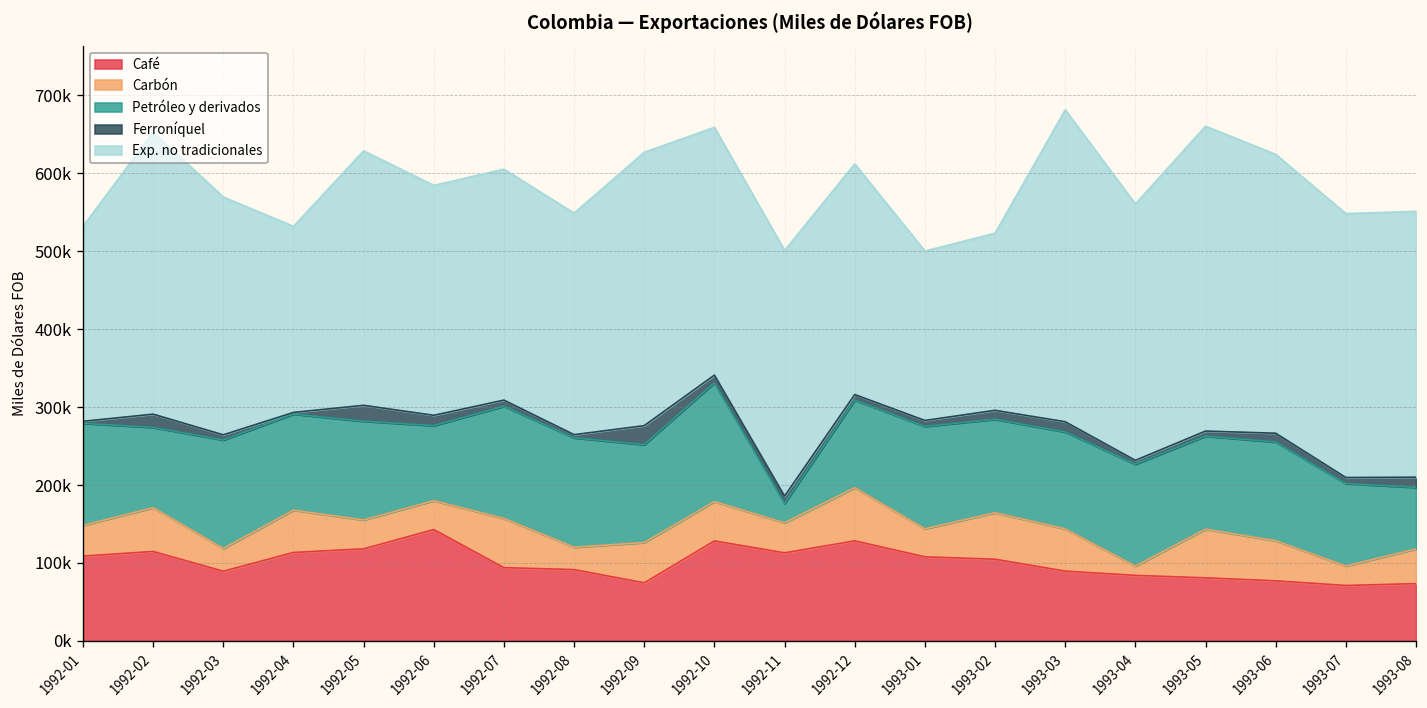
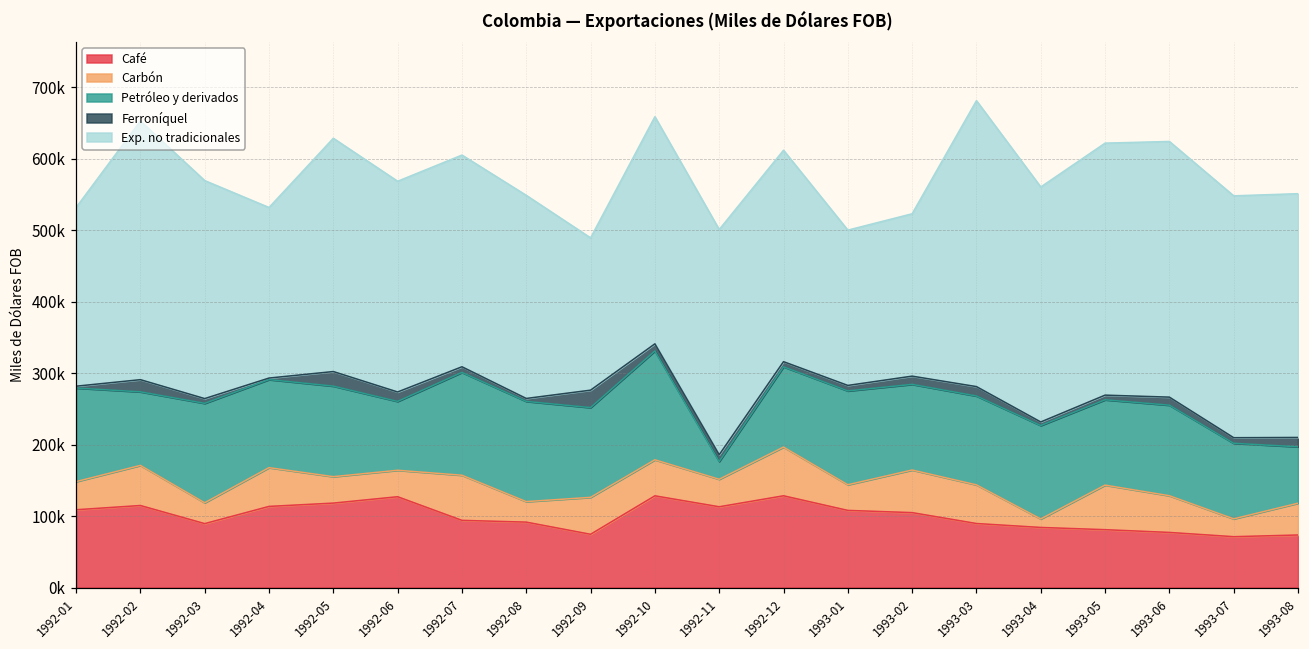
  {
    "Café": {
      "1992-01": 110000,
      "1992-02": 110000,
      "1992-03": 90000,
      "1992-04": 110000,
      "1992-05": 120000,
-     "1992-06": 140000,
+     "1992-06": 130000,
      "1992-07": 90000,
      "1992-08": 90000,
      "1992-09": 70000,
      "1992-10": 130000,
      "1992-11": 110000,
      "1992-12": 130000,
      "1993-01": 110000,
      "1993-02": 100000,
      "1993-03": 90000,
      "1993-04": 80000,
      "1993-05": 80000,
      "1993-06": 80000,
      "1993-07": 70000,
      "1993-08": 70000
    },
    "Carbón": {
      "1992-01": 40000,
      "1992-02": 60000,
      "1992-03": 30000,
      "1992-04": 50000,
      "1992-05": 40000,
      "1992-06": 40000,
      "1992-07": 60000,
      "1992-08": 30000,
      "1992-09": 50000,
      "1992-10": 50000,
      "1992-11": 40000,
      "1992-12": 70000,
      "1993-01": 40000,
      "1993-02": 60000,
      "1993-03": 50000,
      "1993-04": 10000,
      "1993-05": 60000,
      "1993-06": 50000,
      "1993-07": 20000,
      "1993-08": 40000
    },
    "Petróleo y derivados": {
      "1992-02": 100000,
      "1992-03": 140000,
      "1992-05": 130000,
      "1992-06": 100000,
      "1992-07": 140000,
      "1992-08": 140000,
      "1992-09": 130000,
      "1992-10": 150000,
      "1992-11": 20000,
      "1992-12": 110000,
      "1993-01": 130000,
      "1993-02": 120000,
      "1993-03": 120000,
      "1993-04": 130000,
      "1993-05": 120000,
      "1993-06": 130000,
      "1993-07": 110000,
      "1993-08": 80000
    },
    "Ferroníquel": {
      "1992-02": 20000,
      "1992-03": 10000,
      "1992-05": 20000,
      "1992-06": 10000,
      "1992-07": 10000,
      "1992-08": 0,
      "1992-09": 20000,
      "1992-10": 10000,
      "1992-11": 10000,
      "1992-12": 10000,
      "1993-01": 10000,
      "1993-02": 10000,
      "1993-03": 10000,
      "1993-04": 0,
      "1993-05": 10000,
      "1993-06": 10000,
      "1993-07": 10000,
      "1993-08": 10000
    },
    "Exp. no tradicionales": {
      "1992-01": 250000,
      "1992-03": 310000,
      "1992-04": 240000,
      "1992-05": 330000,
      "1992-06": 290000,
      "1992-07": 300000,
      "1992-08": 280000,
-     "1992-09": 350000,
+     "1992-09": 210000,
      "1992-10": 320000,
      "1992-11": 320000,
      "1992-12": 300000,
      "1993-01": 220000,
      "1993-02": 230000,
      "1993-03": 400000,
      "1993-04": 330000,
-     "1993-05": 390000,
+     "1993-05": 350000,
      "1993-06": 360000,
      "1993-07": 340000,
      "1993-08": 340000
    }
  }
